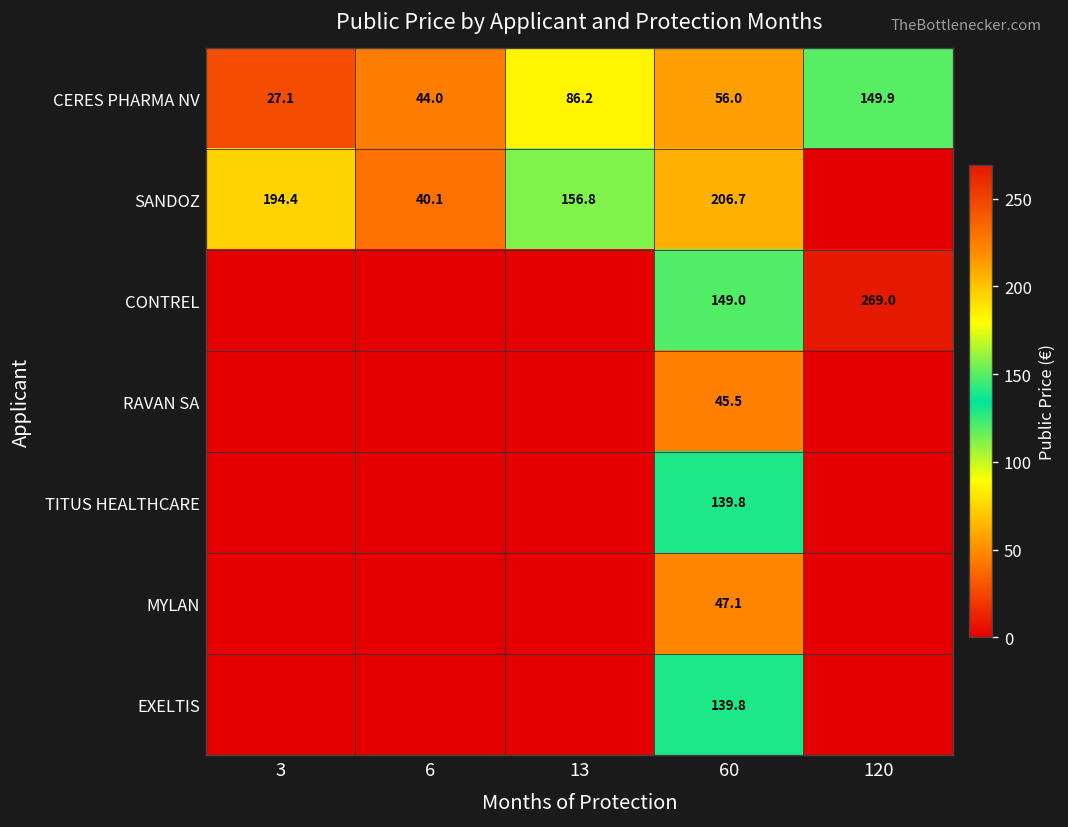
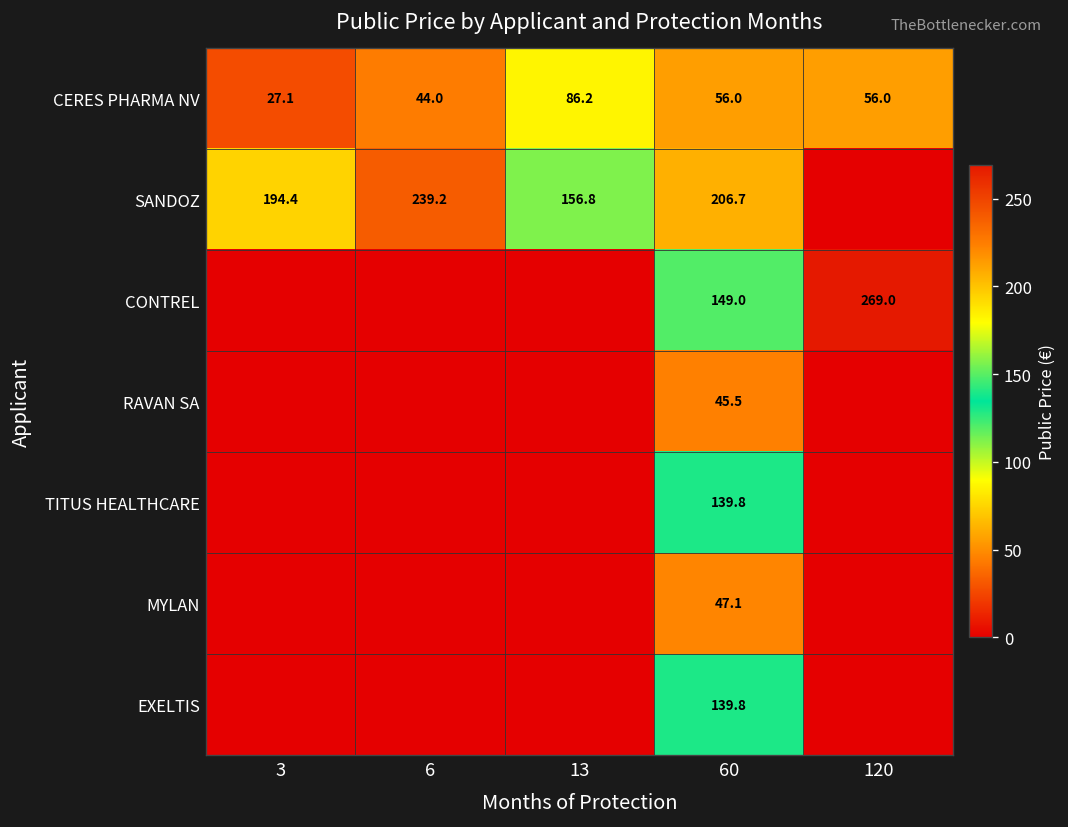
  {
    "CERES PHARMA NV": {
      "3": 27.1,
      "6": 44.0,
      "13": 86.2,
      "60": 56.0,
-     "120": 149.9
+     "120": 56.0
    },
    "SANDOZ": {
      "3": 194.4,
-     "6": 40.1,
+     "6": 239.2,
      "13": 156.8,
      "60": 206.7
    },
    "CONTREL": {
      "60": 149.0,
      "120": 269.0
    },
    "RAVAN SA": {
      "60": 45.5
    },
    "TITUS HEALTHCARE": {
      "60": 139.8
    },
    "MYLAN": {
      "60": 47.1
    },
    "EXELTIS": {
      "60": 139.8
    }
  }
